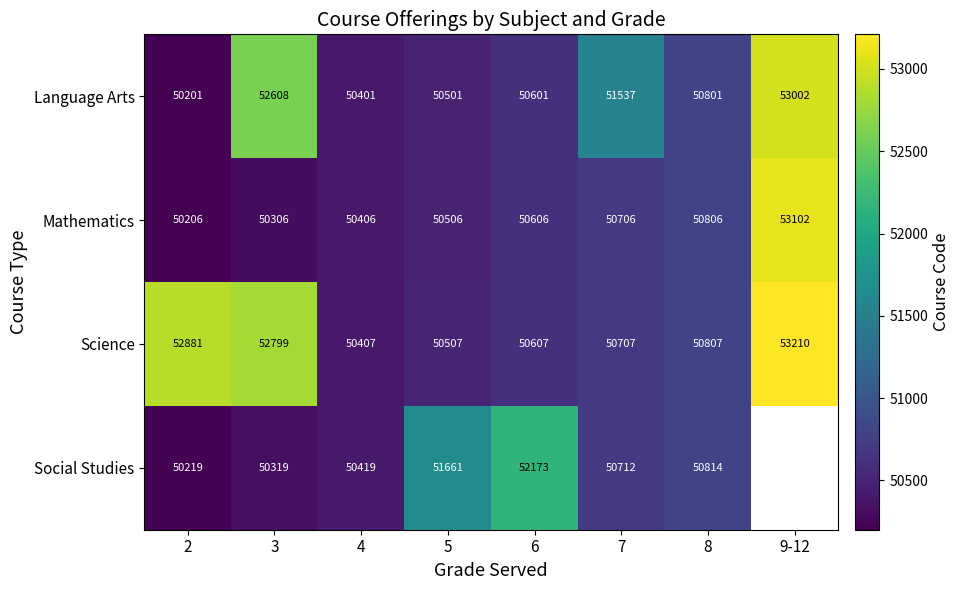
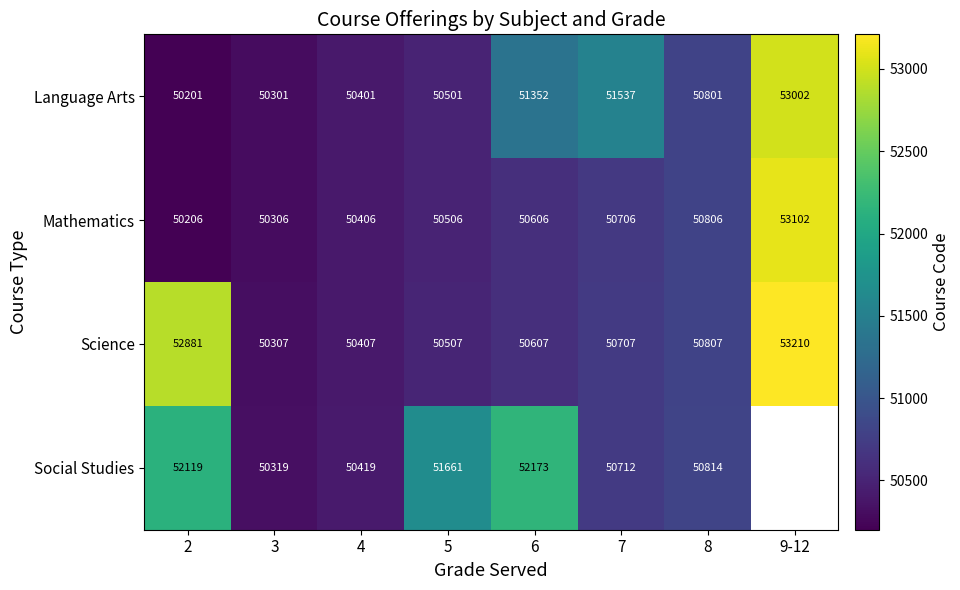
  {
    "Language Arts": {
      "2": 50201,
-     "3": 52608,
+     "3": 50301,
      "4": 50401,
      "5": 50501,
-     "6": 50601,
+     "6": 51352,
      "7": 51537,
      "8": 50801,
      "9-12": 53002
    },
    "Mathematics": {
      "2": 50206,
      "3": 50306,
      "4": 50406,
      "5": 50506,
      "6": 50606,
      "7": 50706,
      "8": 50806,
      "9-12": 53102
    },
    "Science": {
      "2": 52881,
-     "3": 52799,
+     "3": 50307,
      "4": 50407,
      "5": 50507,
      "6": 50607,
      "7": 50707,
      "8": 50807,
      "9-12": 53210
    },
    "Social Studies": {
-     "2": 50219,
+     "2": 52119,
      "3": 50319,
      "4": 50419,
      "5": 51661,
      "6": 52173,
      "7": 50712,
      "8": 50814
    }
  }
